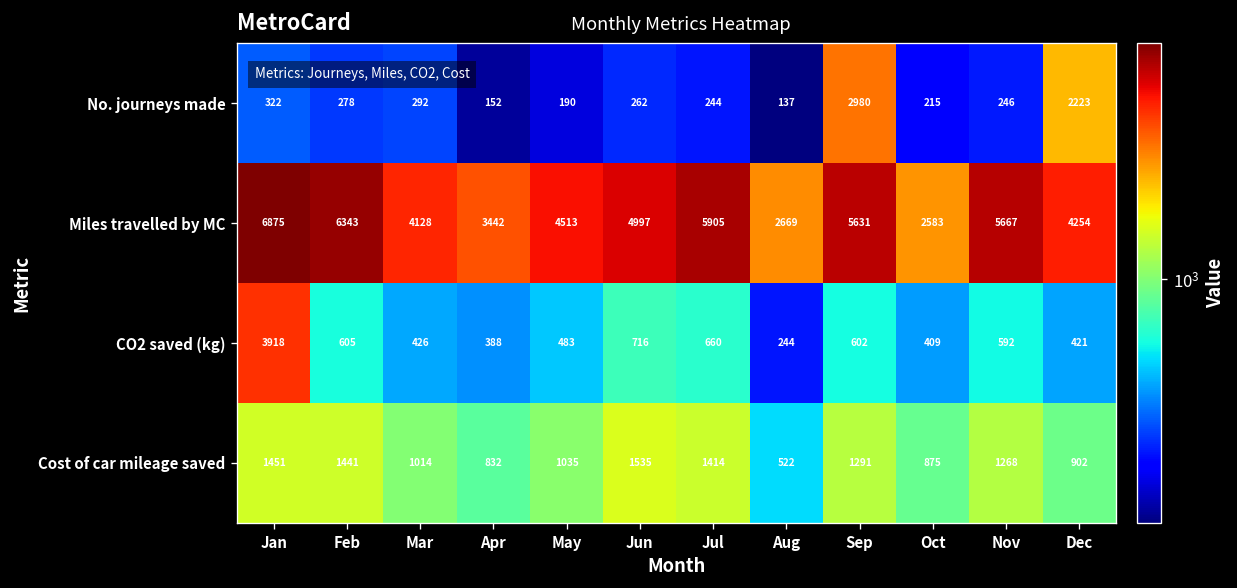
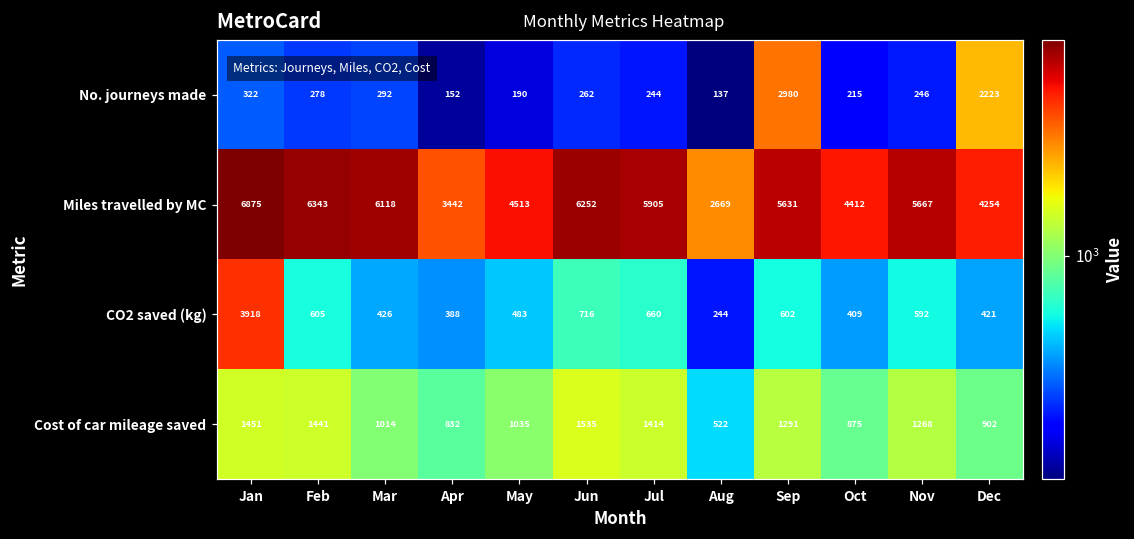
  {
    "No. journeys made": {
      "Jan": 322,
      "Feb": 278,
      "Mar": 292,
      "Apr": 152,
      "May": 190,
      "Jun": 262,
      "Jul": 244,
      "Aug": 137,
      "Sep": 2980,
      "Oct": 215,
      "Nov": 246,
      "Dec": 2223
    },
    "Miles travelled by MC": {
      "Jan": 6875,
      "Feb": 6343,
-     "Mar": 4128,
+     "Mar": 6118,
      "Apr": 3442,
      "May": 4513,
-     "Jun": 4997,
+     "Jun": 6252,
      "Jul": 5905,
      "Aug": 2669,
      "Sep": 5631,
-     "Oct": 2583,
+     "Oct": 4412,
      "Nov": 5667,
      "Dec": 4254
    },
    "CO2 saved (kg)": {
      "Jan": 3918,
      "Feb": 605,
      "Mar": 426,
      "Apr": 388,
      "May": 483,
      "Jun": 716,
      "Jul": 660,
      "Aug": 244,
      "Sep": 602,
      "Oct": 409,
      "Nov": 592,
      "Dec": 421
    },
    "Cost of car mileage saved": {
      "Jan": 1451,
      "Feb": 1441,
      "Mar": 1014,
      "Apr": 832,
      "May": 1035,
      "Jun": 1535,
      "Jul": 1414,
      "Aug": 522,
      "Sep": 1291,
      "Oct": 875,
      "Nov": 1268,
      "Dec": 902
    }
  }
